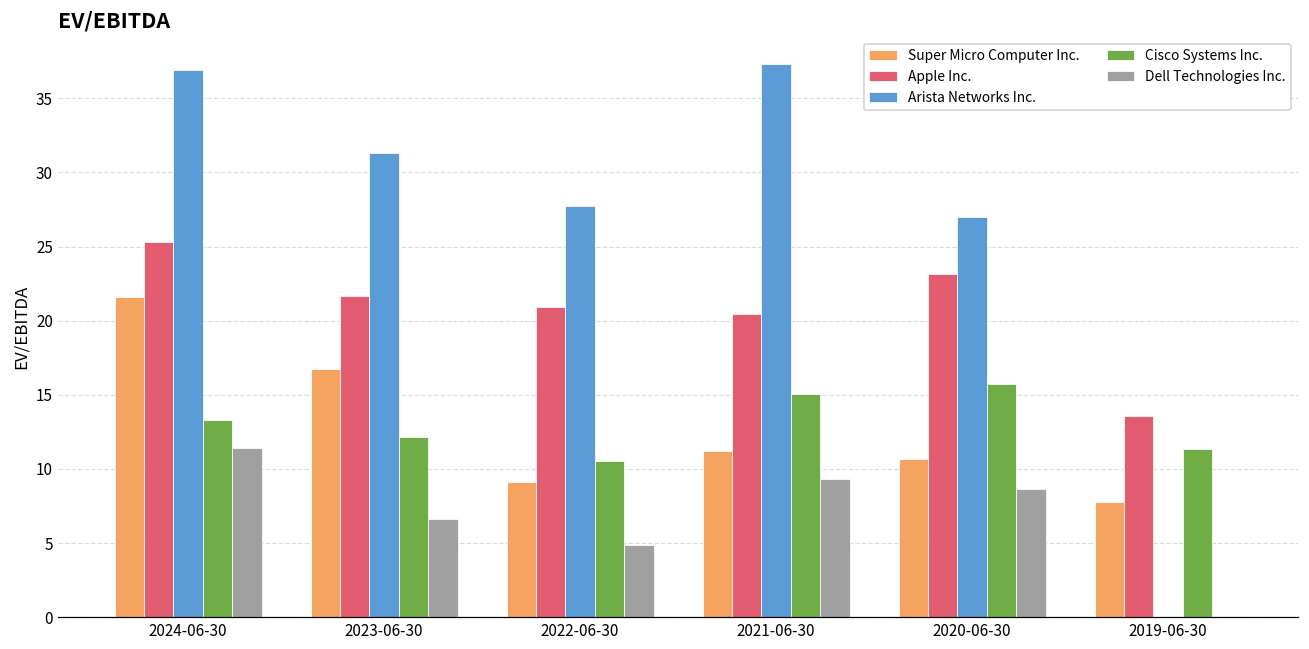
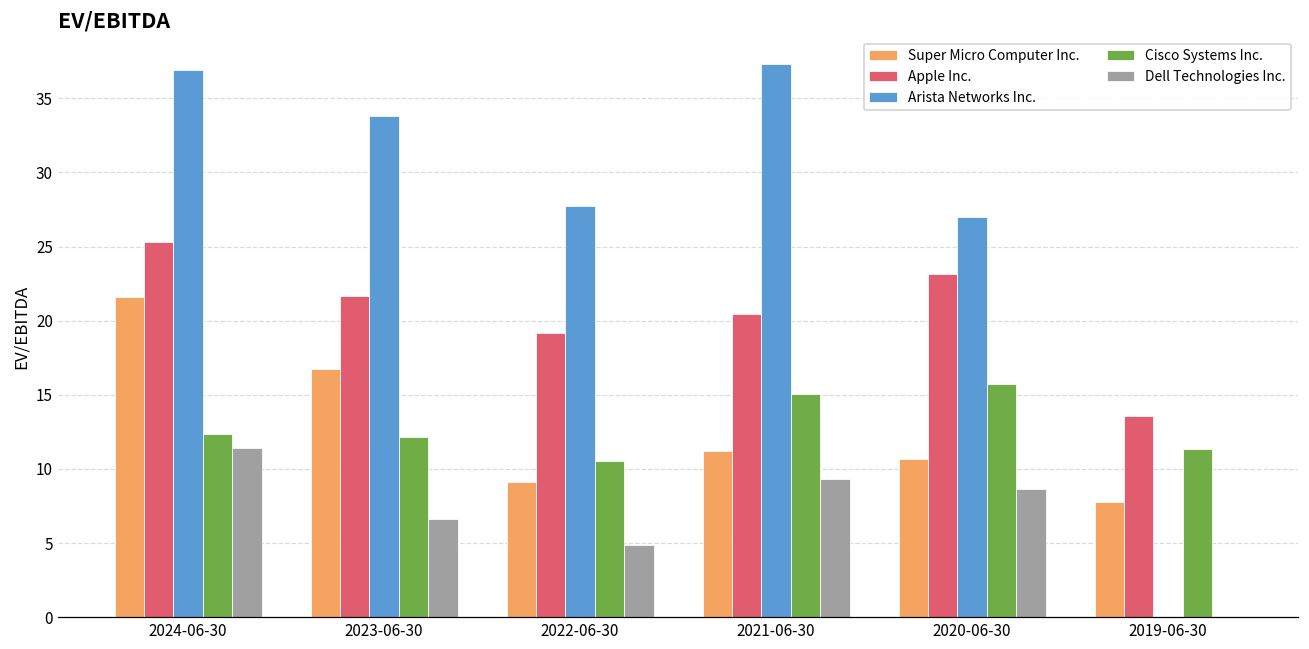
  {
    "Super Micro Computer Inc.": {
      "2024-06-30": 21.6,
      "2023-06-30": 16.8,
      "2022-06-30": 9.1,
      "2021-06-30": 11.2,
      "2020-06-30": 10.7,
      "2019-06-30": 7.8
    },
    "Apple Inc.": {
      "2024-06-30": 25.3,
      "2023-06-30": 21.7,
-     "2022-06-30": 20.9,
+     "2022-06-30": 19.2,
      "2021-06-30": 20.5,
      "2020-06-30": 23.1,
      "2019-06-30": 13.6
    },
    "Arista Networks Inc.": {
      "2024-06-30": 36.9,
-     "2023-06-30": 31.3,
+     "2023-06-30": 33.8,
      "2022-06-30": 27.7,
      "2021-06-30": 37.3,
      "2020-06-30": 27.0,
      "2019-06-30": 0.0
    },
    "Cisco Systems Inc.": {
-     "2024-06-30": 13.3,
+     "2024-06-30": 12.4,
      "2023-06-30": 12.2,
      "2022-06-30": 10.5,
      "2021-06-30": 15.1,
      "2020-06-30": 15.7,
      "2019-06-30": 11.4
    },
    "Dell Technologies Inc.": {
      "2024-06-30": 11.4,
      "2023-06-30": 6.6,
      "2022-06-30": 4.9,
      "2021-06-30": 9.3,
      "2020-06-30": 8.6,
      "2019-06-30": 0.0
    }
  }
